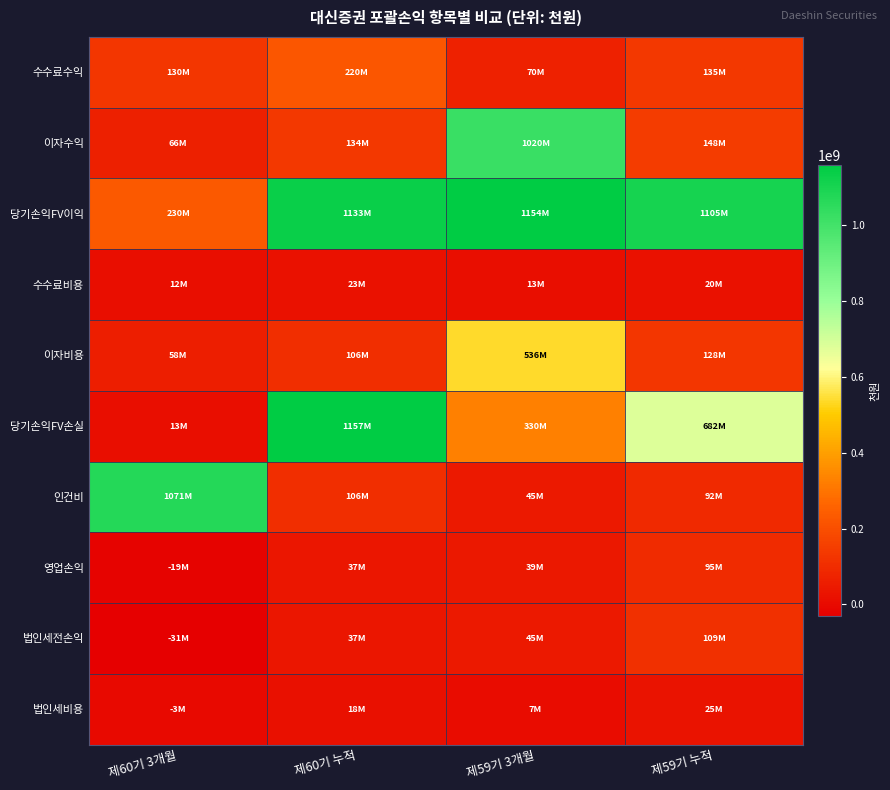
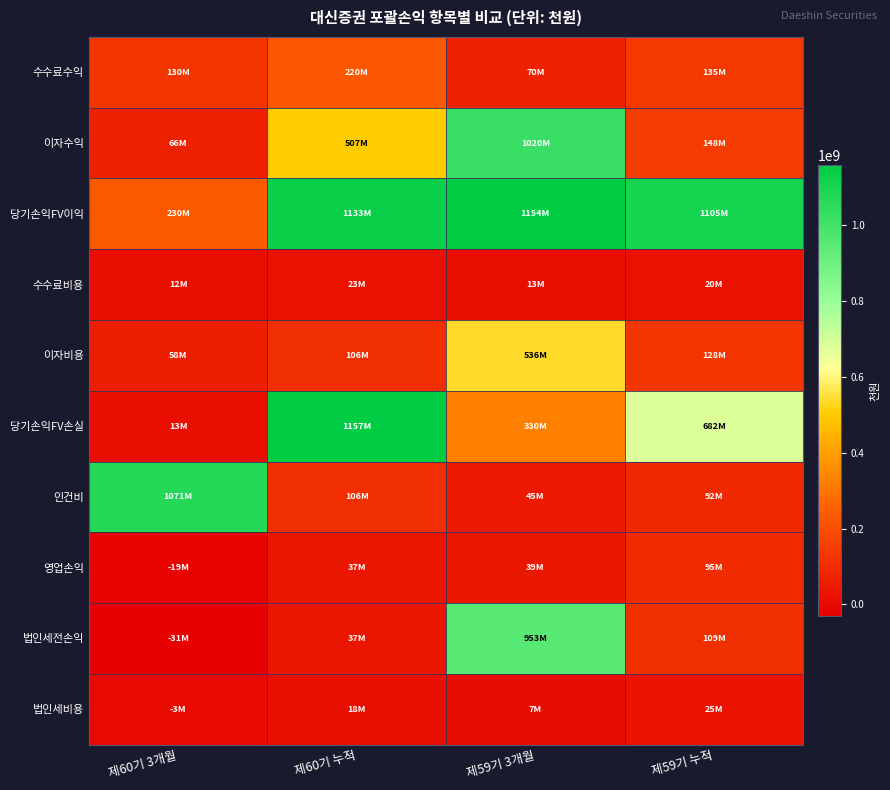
  {
    "수수료수익": {
      "제60기 3개월": "130M",
      "제60기 누적": "220M",
      "제59기 3개월": "70M",
      "제59기 누적": "135M"
    },
    "이자수익": {
      "제60기 3개월": "66M",
-     "제60기 누적": "134M",
+     "제60기 누적": "507M",
      "제59기 3개월": "1020M",
      "제59기 누적": "148M"
    },
    "당기손익FV이익": {
      "제60기 3개월": "230M",
      "제60기 누적": "1133M",
      "제59기 3개월": "1154M",
      "제59기 누적": "1105M"
    },
    "수수료비용": {
      "제60기 3개월": "12M",
      "제60기 누적": "23M",
      "제59기 3개월": "13M",
      "제59기 누적": "20M"
    },
    "이자비용": {
      "제60기 3개월": "58M",
      "제60기 누적": "106M",
      "제59기 3개월": "536M",
      "제59기 누적": "128M"
    },
    "당기손익FV손실": {
      "제60기 3개월": "13M",
      "제60기 누적": "1157M",
      "제59기 3개월": "330M",
      "제59기 누적": "682M"
    },
    "인건비": {
      "제60기 3개월": "1071M",
      "제60기 누적": "106M",
      "제59기 3개월": "45M",
      "제59기 누적": "92M"
    },
    "영업손익": {
      "제60기 3개월": "-19M",
      "제60기 누적": "37M",
      "제59기 3개월": "39M",
      "제59기 누적": "95M"
    },
    "법인세전손익": {
      "제60기 3개월": "-31M",
      "제60기 누적": "37M",
-     "제59기 3개월": "45M",
+     "제59기 3개월": "953M",
      "제59기 누적": "109M"
    },
    "법인세비용": {
      "제60기 3개월": "-3M",
      "제60기 누적": "18M",
      "제59기 3개월": "7M",
      "제59기 누적": "25M"
    }
  }
